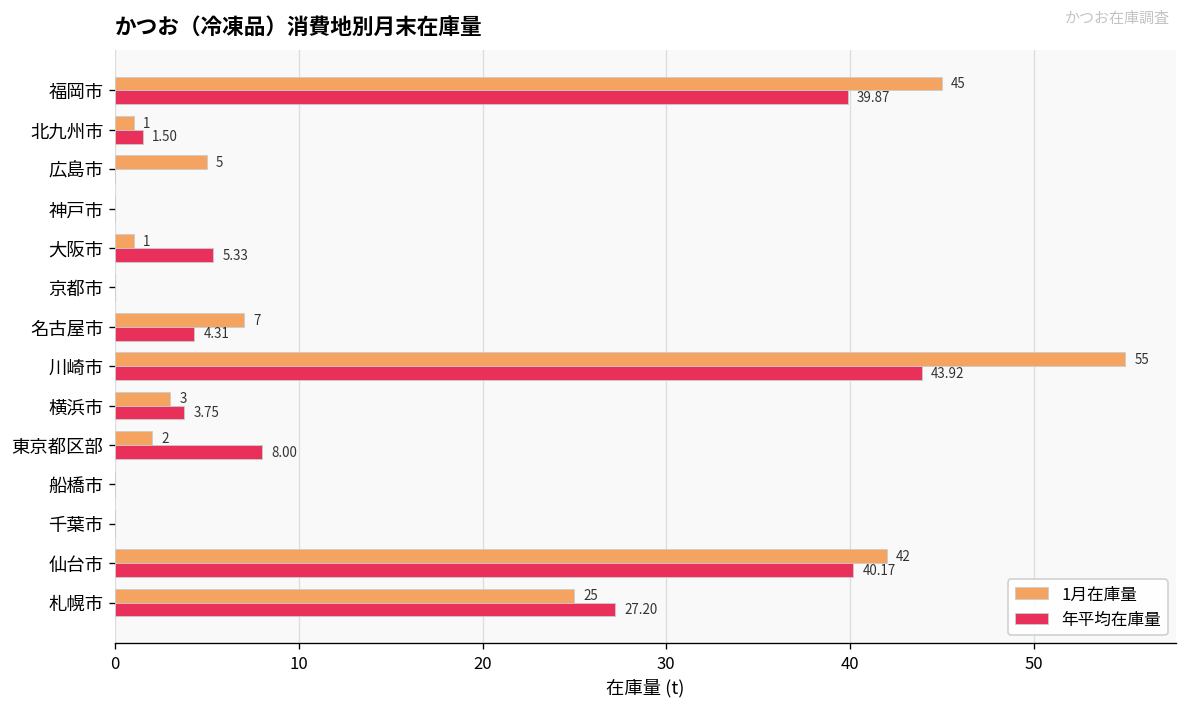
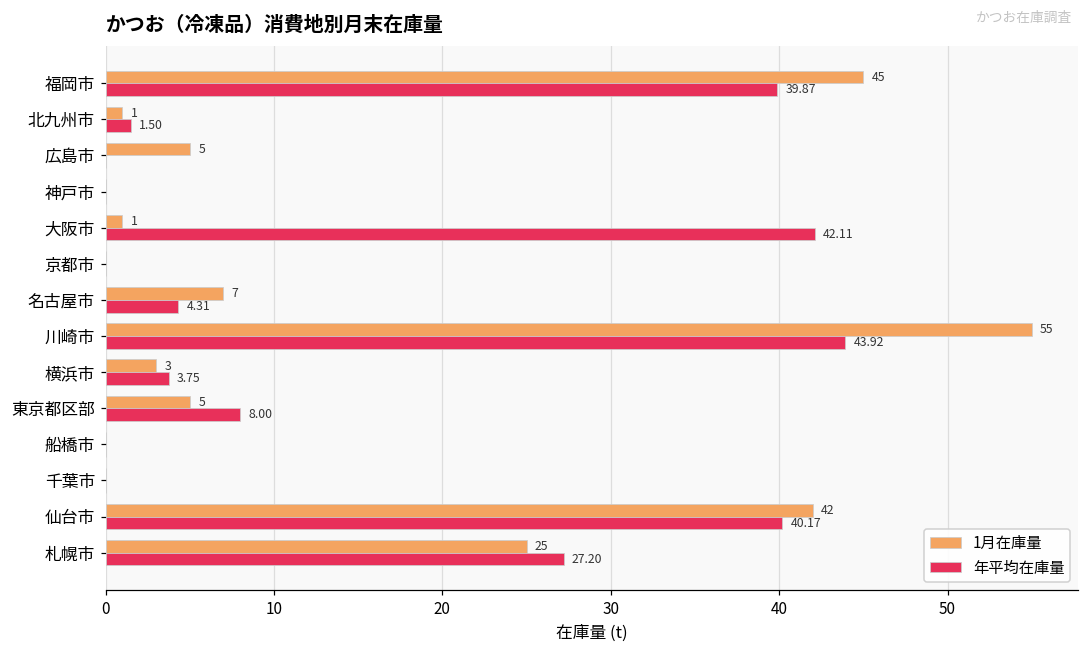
  {
    "1月在庫量": {
      "福岡市": 45,
      "広島市": 5,
      "大阪市": 1,
      "名古屋市": 7,
      "川崎市": 55,
      "横浜市": 3,
-     "東京都区部": 2,
+     "東京都区部": 5,
      "仙台市": 42,
      "札幌市": 25
    },
    "年平均在庫量": {
      "福岡市": 39.87,
      "北九州市": 1,
-     "大阪市": 5.33,
+     "大阪市": 42.11,
      "名古屋市": 4.31,
      "川崎市": 43.92,
      "横浜市": 3.75,
      "東京都区部": 8.00,
      "仙台市": 40.17,
      "札幌市": 27.20
    }
  }
